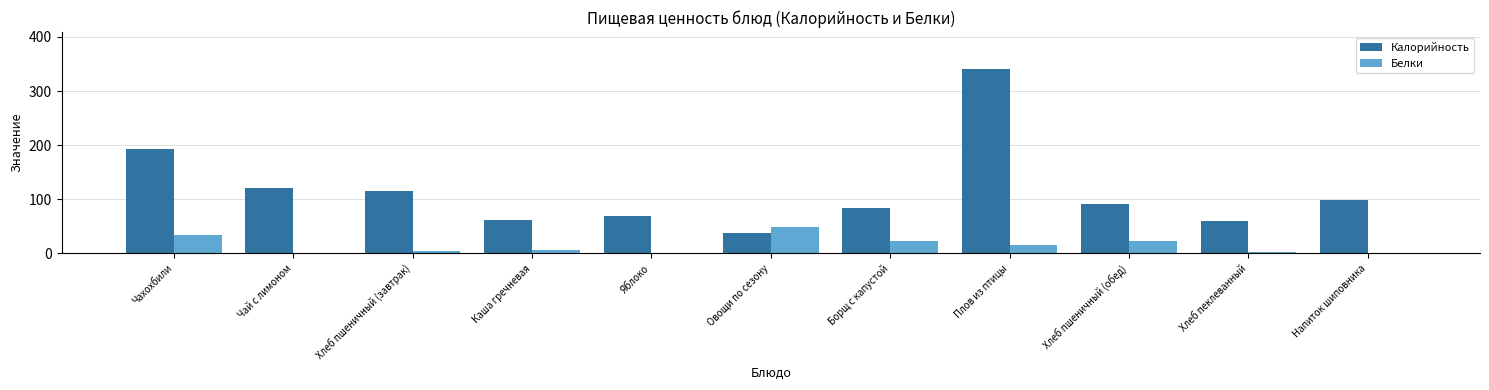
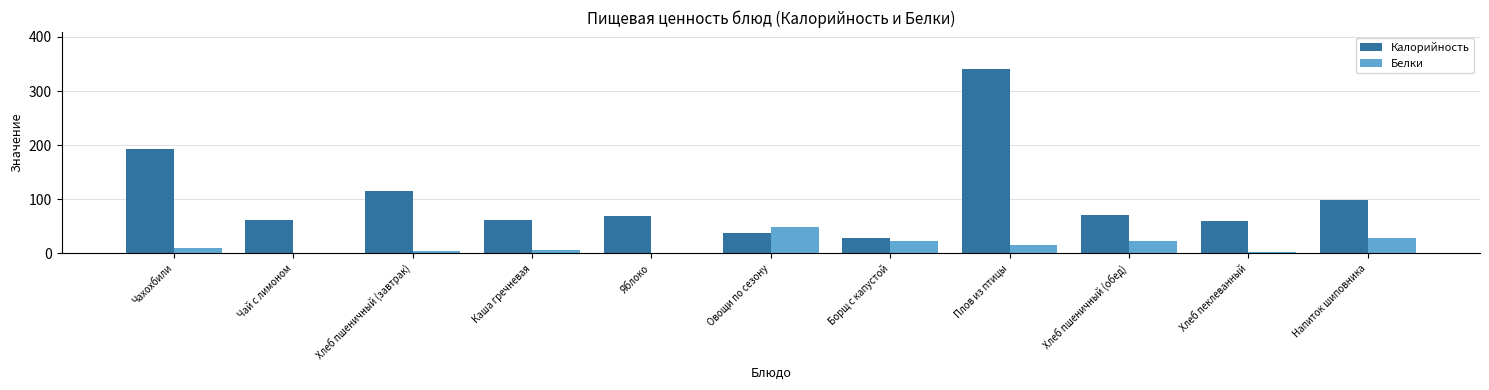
  {
    "Калорийность": {
      "Чахохбили": 190,
-     "Чай с лимоном": 120,
+     "Чай с лимоном": 60,
      "Хлеб пшеничный (завтрак)": 110,
      "Каша гречневая": 60,
      "Яблоко": 70,
      "Овощи по сезону": 40,
-     "Борщ с капустой": 80,
+     "Борщ с капустой": 30,
      "Плов из птицы": 340,
-     "Хлеб пшеничный (обед)": 90,
+     "Хлеб пшеничный (обед)": 70,
      "Хлеб пеклеванный": 60,
      "Напиток шиповника": 100
    },
    "Белки": {
-     "Чахохбили": 30,
+     "Чахохбили": 10,
      "Каша гречневая": 10,
      "Овощи по сезону": 50,
      "Борщ с капустой": 20,
      "Плов из птицы": 20,
      "Хлеб пшеничный (обед)": 20,
-     "Напиток шиповника": 0
+     "Напиток шиповника": 30
    }
  }
